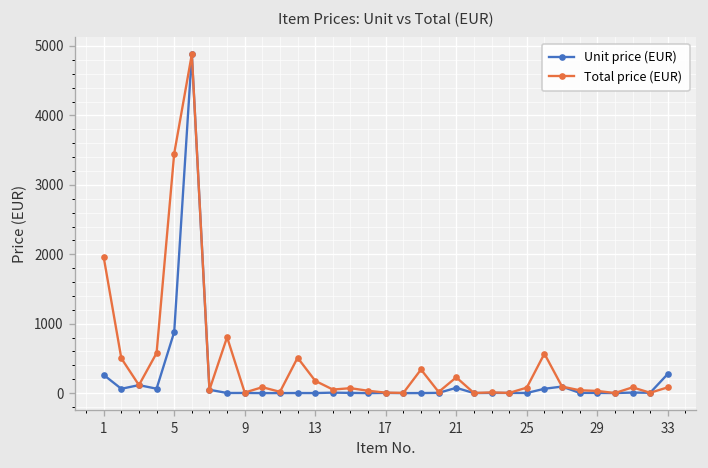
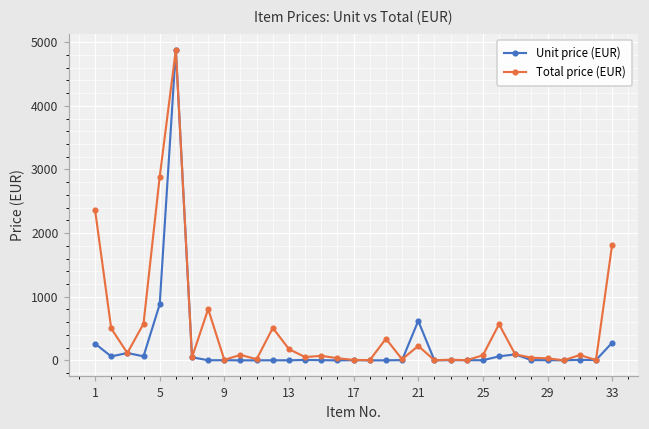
  {
    "Unit price (EUR)": {
      "1": 300,
      "5": 900,
      "13": 0,
-     "21": 100,
+     "21": 600,
      "25": 0,
      "33": 300
    },
    "Total price (EUR)": {
-     "1": 2000,
-     "5": 3500,
+     "1": 2400,
+     "5": 2900,
      "13": 200,
      "21": 200,
      "25": 100,
-     "33": 100
+     "33": 1800
    }
  }
